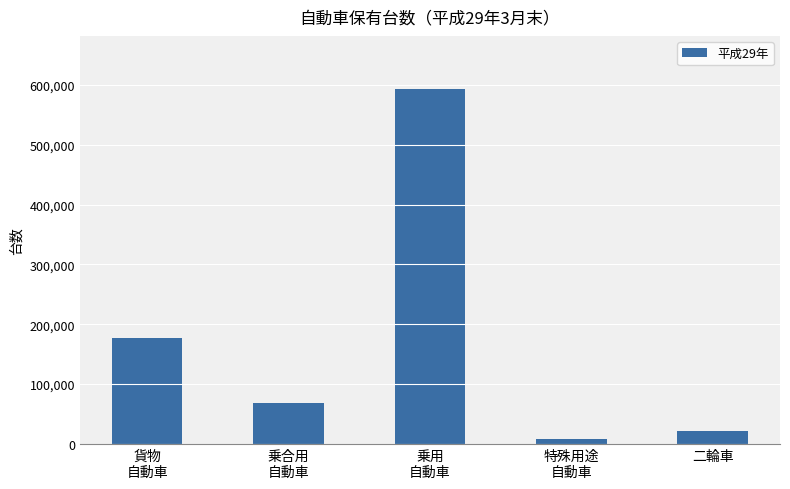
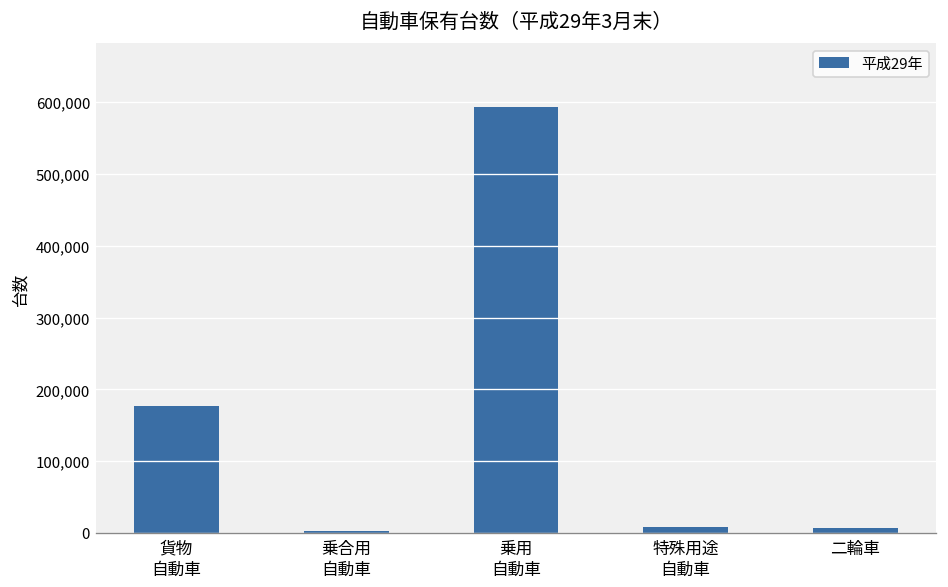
  {
    "貨物 自動車": "180,000",
-   "乗合用 自動車": "70,000",
+   "乗合用 自動車": "0",
    "乗用 自動車": "590,000",
    "特殊用途 自動車": "10,000",
-   "二輪車": "20,000"
+   "二輪車": "10,000"
  }
